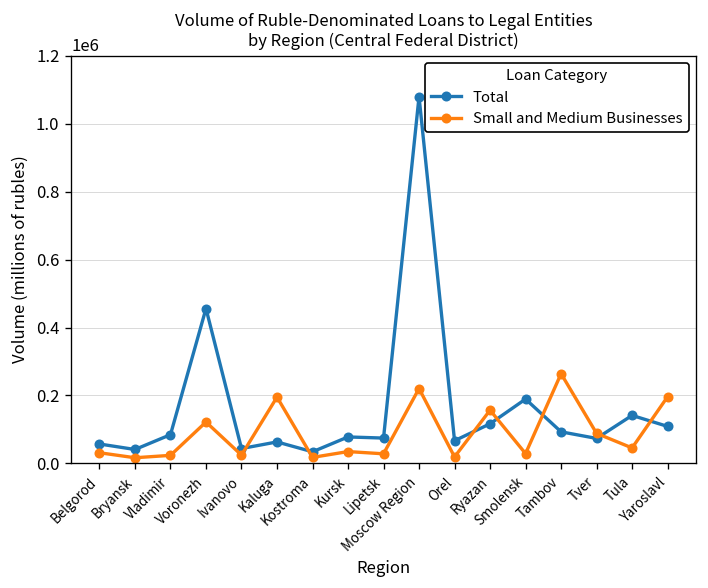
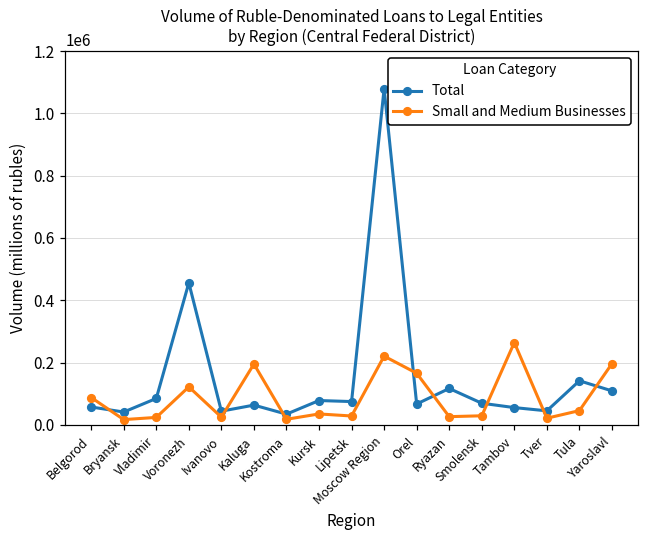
  {
    "Total": {
      "Belgorod": 60000,
      "Bryansk": 40000,
      "Vladimir": 80000,
      "Voronezh": 460000,
      "Ivanovo": 40000,
      "Kaluga": 60000,
      "Kostroma": 30000,
      "Kursk": 80000,
      "Lipetsk": 70000,
      "Moscow Region": 1080000,
      "Orel": 70000,
      "Ryazan": 120000,
-     "Smolensk": 190000,
-     "Tambov": 90000,
-     "Tver": 70000,
+     "Smolensk": 70000,
+     "Tambov": 60000,
+     "Tver": 40000,
      "Tula": 140000,
      "Yaroslavl": 110000
    },
    "Small and Medium Businesses": {
-     "Belgorod": 30000,
+     "Belgorod": 90000,
      "Bryansk": 20000,
      "Vladimir": 20000,
      "Voronezh": 120000,
      "Ivanovo": 20000,
      "Kaluga": 200000,
      "Kostroma": 20000,
      "Kursk": 30000,
      "Lipetsk": 30000,
      "Moscow Region": 220000,
-     "Orel": 20000,
-     "Ryazan": 160000,
+     "Orel": 170000,
+     "Ryazan": 30000,
      "Smolensk": 30000,
      "Tambov": 260000,
-     "Tver": 90000,
+     "Tver": 20000,
      "Tula": 50000,
      "Yaroslavl": 200000
    }
  }
